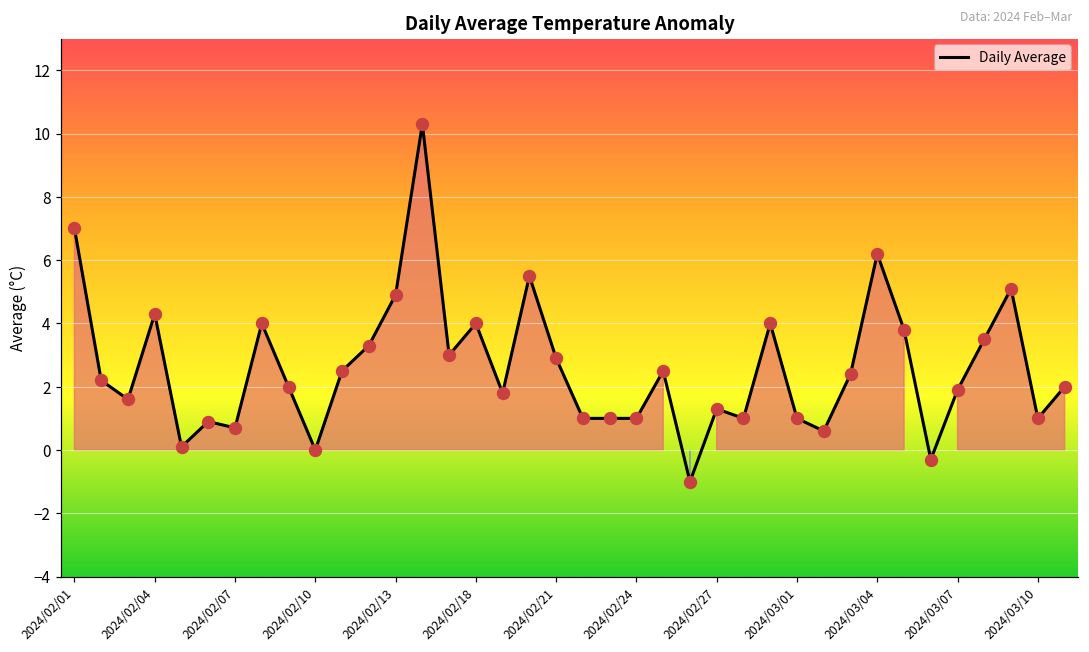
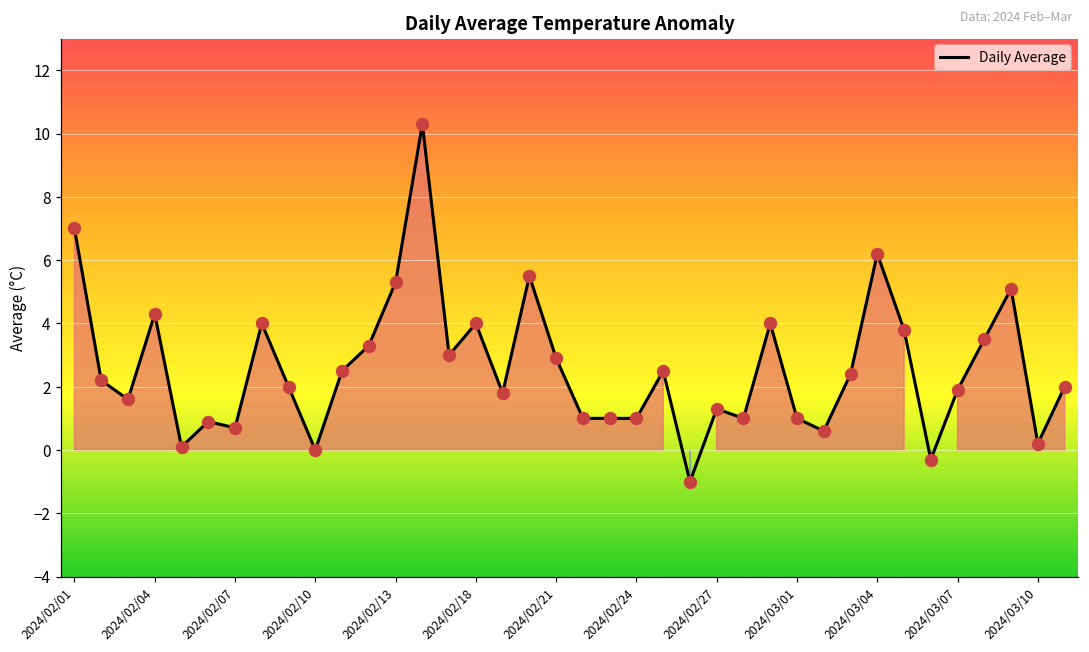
  {
    "Daily Average": {
-     "2024/02/13": 4.9,
-     "2024/03/10": 1.0
+     "2024/02/13": 5.3,
+     "2024/03/10": 0.2
    }
  }
